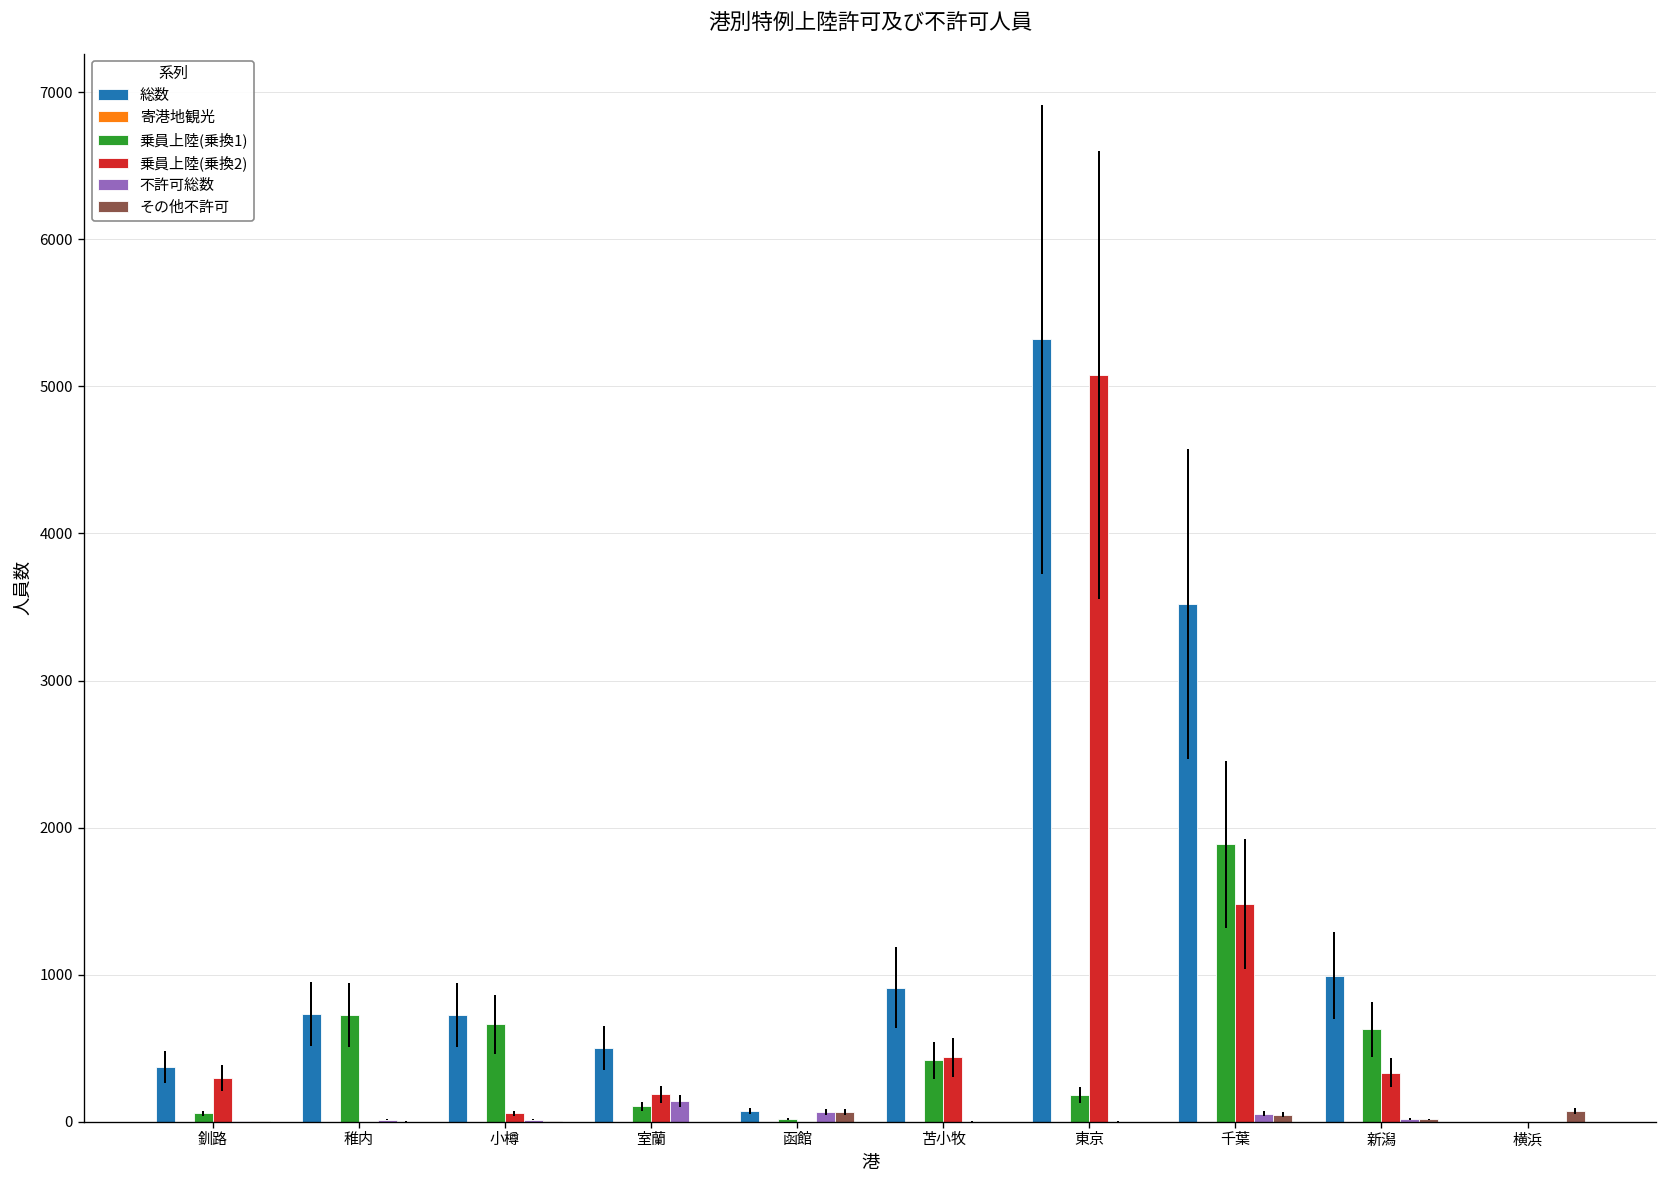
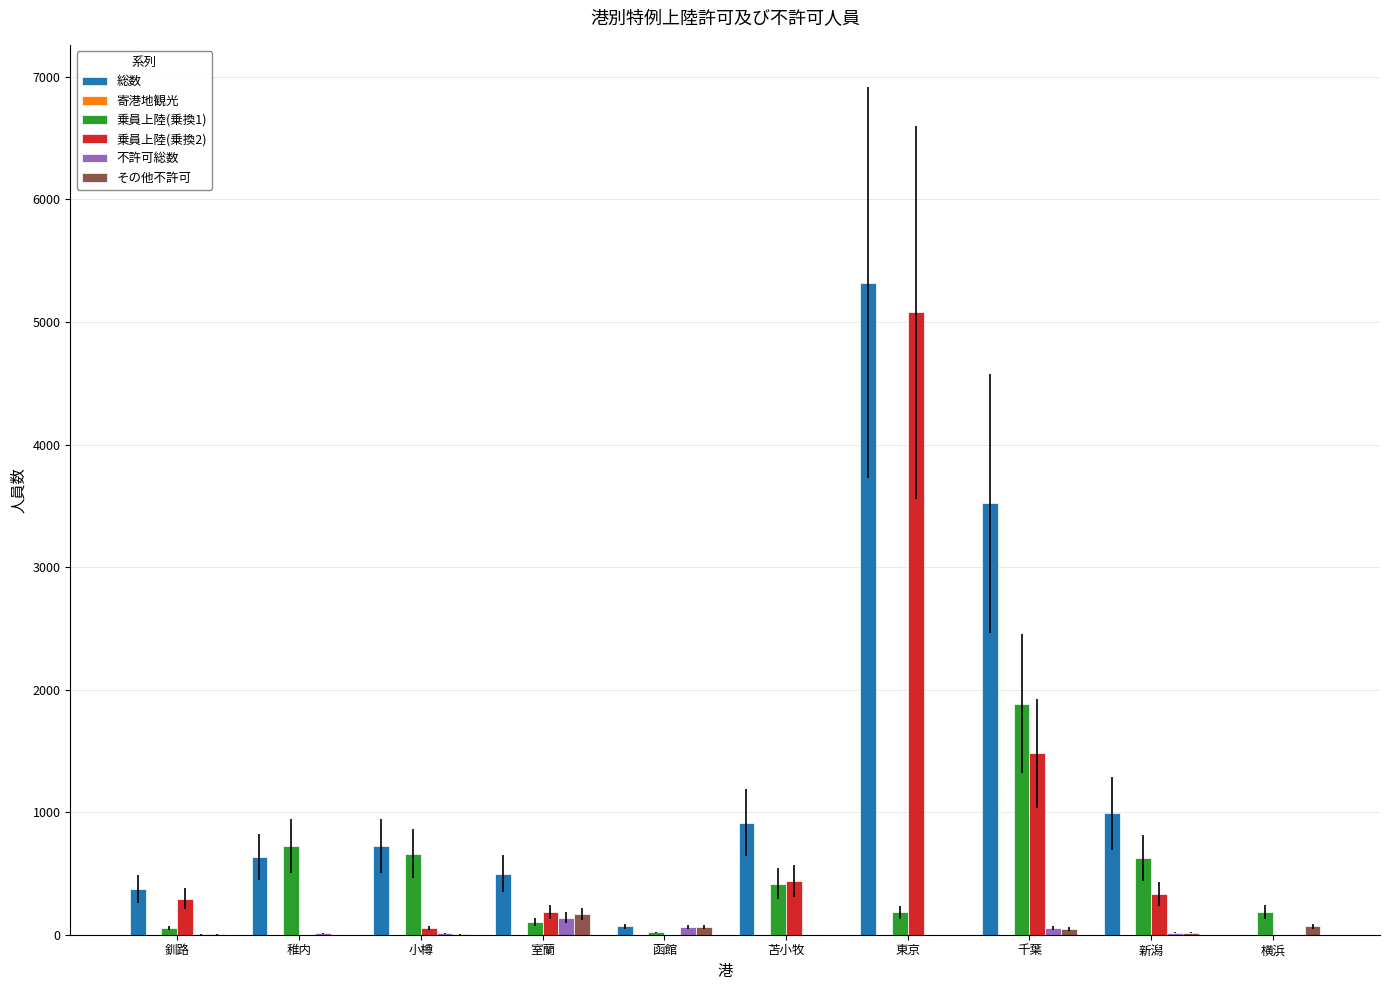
  {
    "総数": {
      "釧路": 370,
-     "稚内": 730,
+     "稚内": 640,
      "小樽": 720,
      "室蘭": 500,
      "函館": 70,
      "苫小牧": 910,
      "東京": 5320,
      "千葉": 3520,
      "新潟": 990,
      "横浜": 0
    },
    "寄港地観光": {
      "釧路": 0,
      "稚内": 0,
      "小樽": 0,
      "室蘭": 0,
      "函館": 0,
      "苫小牧": 0,
      "東京": 0,
      "千葉": 0,
      "新潟": 0,
      "横浜": 0
    },
    "乗員上陸(乗換1)": {
      "釧路": 60,
      "稚内": 720,
      "小樽": 660,
      "室蘭": 110,
      "苫小牧": 420,
      "東京": 180,
      "千葉": 1890,
      "新潟": 630,
-     "横浜": 0
+     "横浜": 190
    },
    "乗員上陸(乗換2)": {
      "釧路": 300,
      "稚内": 0,
      "小樽": 60,
      "室蘭": 190,
      "函館": 0,
      "苫小牧": 440,
      "東京": 5080,
      "千葉": 1480,
      "新潟": 330,
      "横浜": 0
    },
    "不許可総数": {
      "室蘭": 140,
      "函館": 60,
      "千葉": 50,
      "横浜": 0
    },
    "その他不許可": {
-     "室蘭": 0,
+     "室蘭": 170,
      "函館": 60,
      "苫小牧": 0,
      "東京": 0,
      "千葉": 50,
      "横浜": 70
    }
  }
